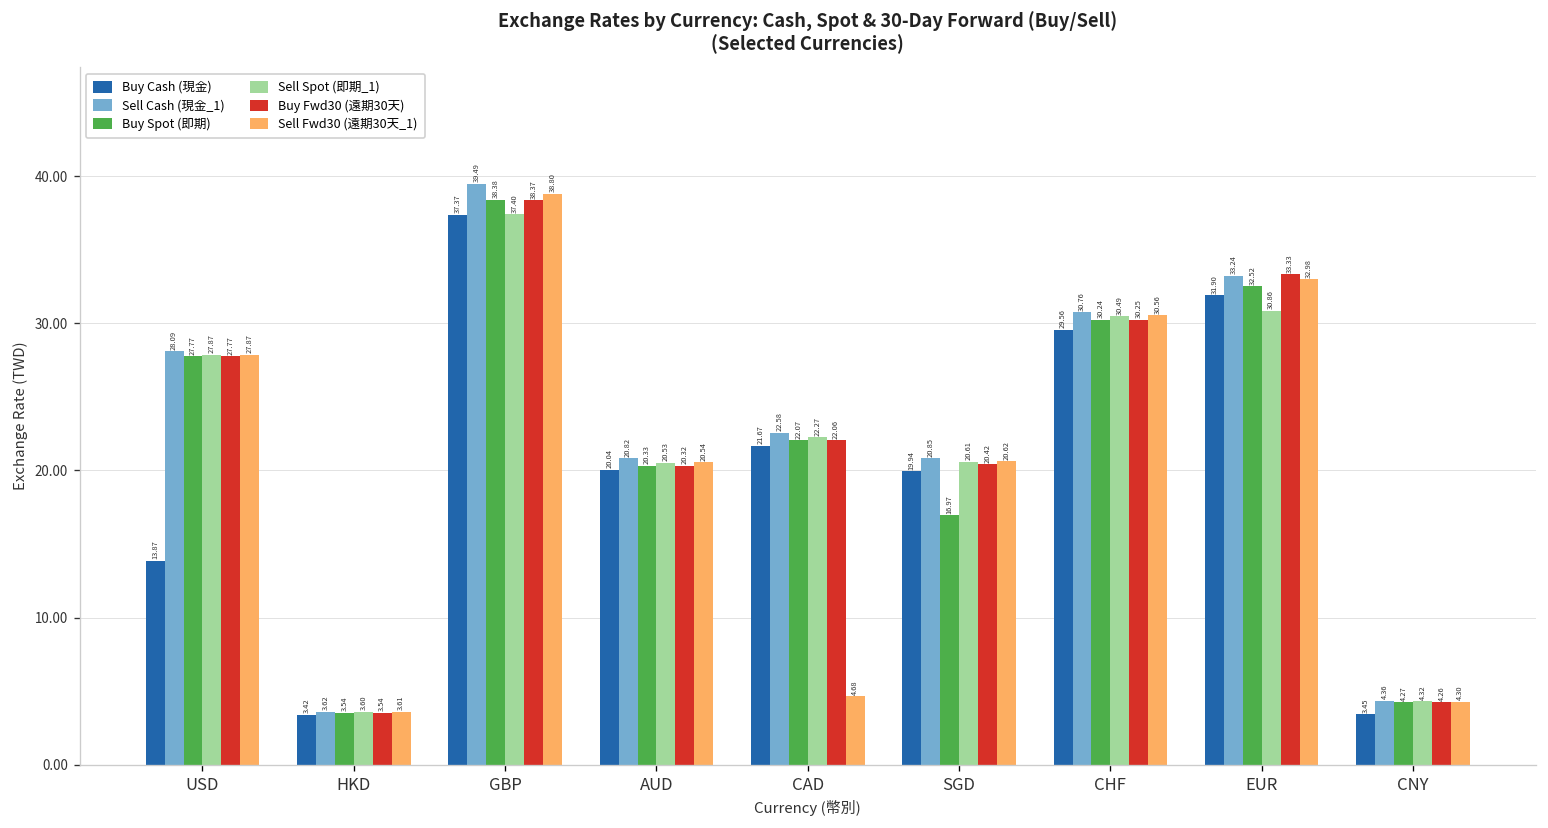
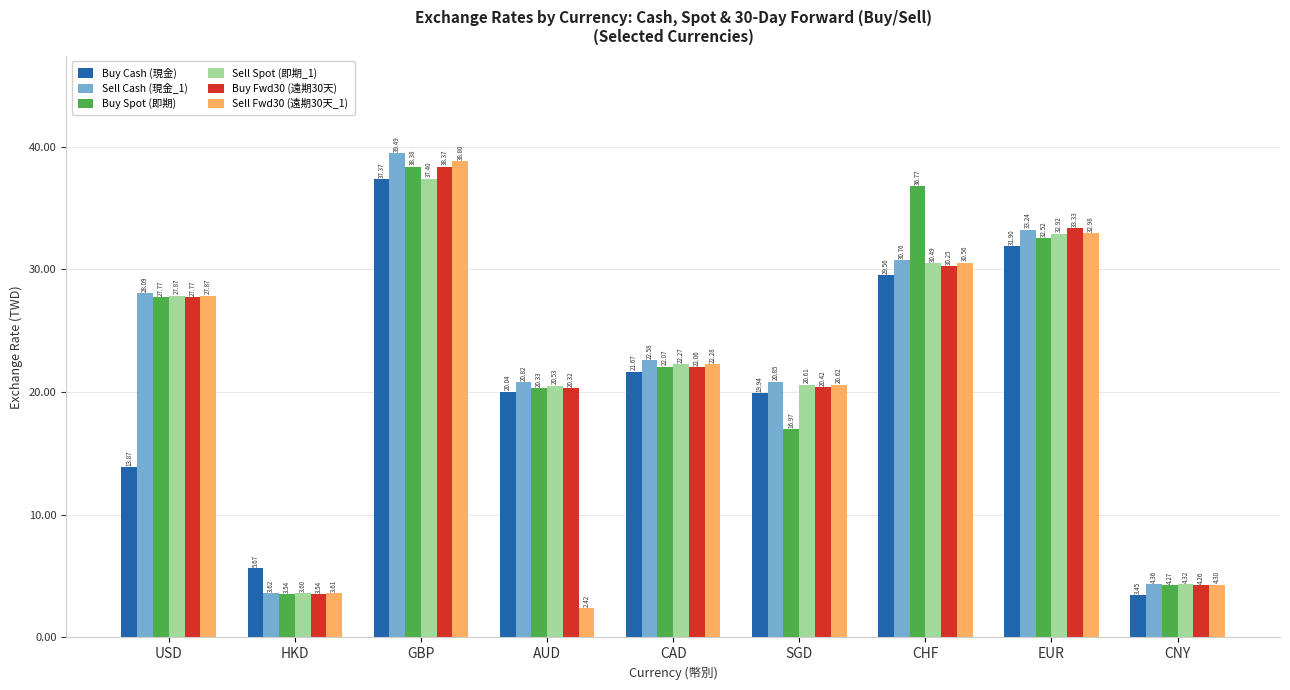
  {
    "Buy Cash (現金)": {
      "USD": 13.87,
-     "HKD": 3.42,
+     "HKD": 5.67,
      "GBP": 37.37,
      "AUD": 20.04,
      "CAD": 21.67,
      "SGD": 19.94,
      "CHF": 29.56,
      "EUR": 31.90,
      "CNY": 3.45
    },
    "Sell Cash (現金_1)": {
      "USD": 28.09,
      "HKD": 3.62,
      "GBP": 39.49,
      "AUD": 20.82,
      "CAD": 22.58,
      "SGD": 20.85,
      "CHF": 30.76,
      "EUR": 33.24,
      "CNY": 4.36
    },
    "Buy Spot (即期)": {
      "USD": 27.77,
      "HKD": 3.54,
      "GBP": 38.38,
      "AUD": 20.33,
      "CAD": 22.07,
      "SGD": 16.97,
-     "CHF": 30.24,
+     "CHF": 36.77,
      "EUR": 32.52,
      "CNY": 4.27
    },
    "Sell Spot (即期_1)": {
      "USD": 27.87,
      "HKD": 3.60,
      "GBP": 37.40,
      "AUD": 20.53,
      "CAD": 22.27,
      "SGD": 20.61,
      "CHF": 30.49,
-     "EUR": 30.86,
+     "EUR": 32.92,
      "CNY": 4.32
    },
    "Buy Fwd30 (遠期30天)": {
      "USD": 27.77,
      "HKD": 3.54,
      "GBP": 38.37,
      "AUD": 20.32,
      "CAD": 22.06,
      "SGD": 20.42,
      "CHF": 30.25,
      "EUR": 33.33,
      "CNY": 4.26
    },
    "Sell Fwd30 (遠期30天_1)": {
      "USD": 27.87,
      "HKD": 3.61,
      "GBP": 38.80,
-     "AUD": 20.54,
-     "CAD": 4.68,
+     "AUD": 2.42,
+     "CAD": 22.28,
      "SGD": 20.62,
      "CHF": 30.56,
      "EUR": 32.98,
      "CNY": 4.30
    }
  }
